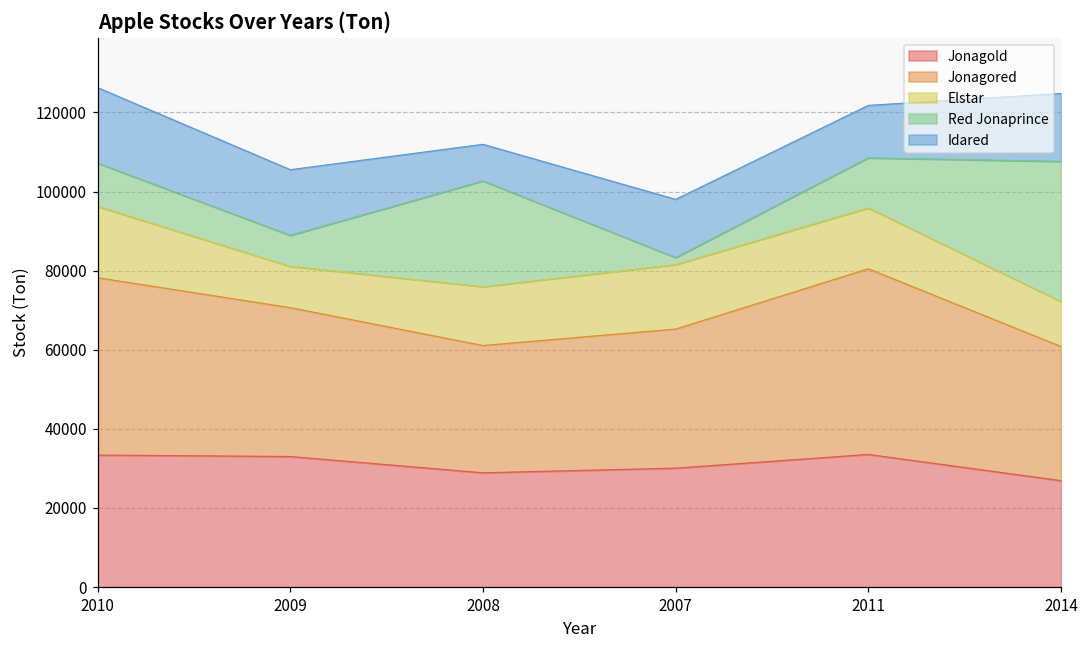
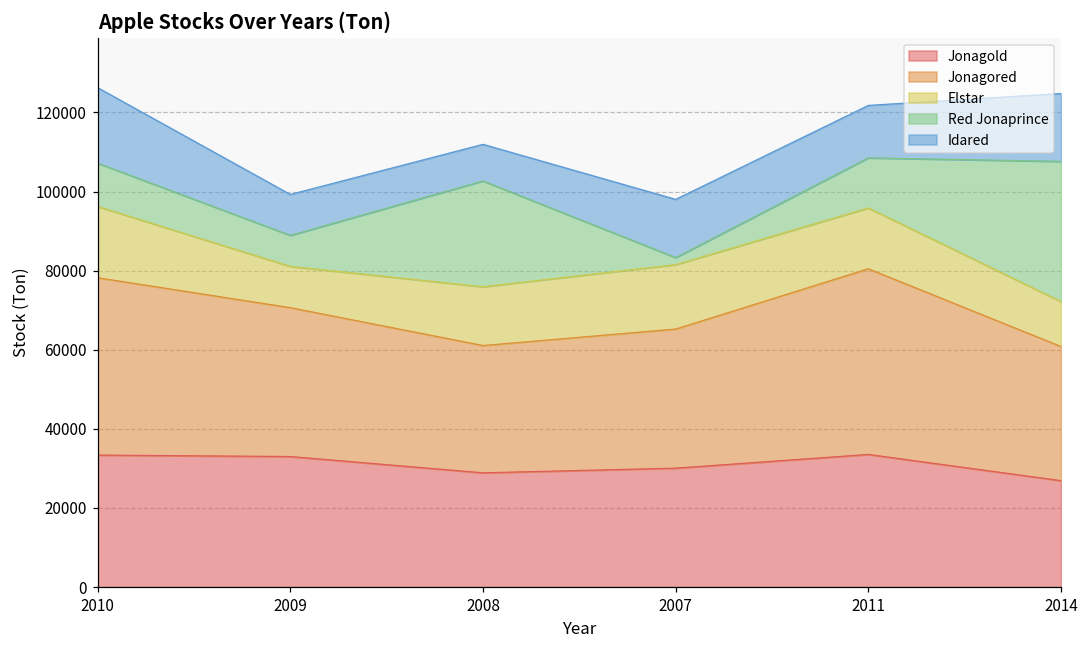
  {
    "Red Jonaprince": {
      "2010": 11000,
      "2009": 8000,
      "2008": 27000,
      "2007": 2000,
      "2011": 13000,
      "2014": 35000
    },
    "Idared": {
      "2010": 19000,
-     "2009": 17000,
+     "2009": 10000,
      "2008": 9000,
      "2007": 15000,
      "2011": 13000,
      "2014": 17000
    }
  }
